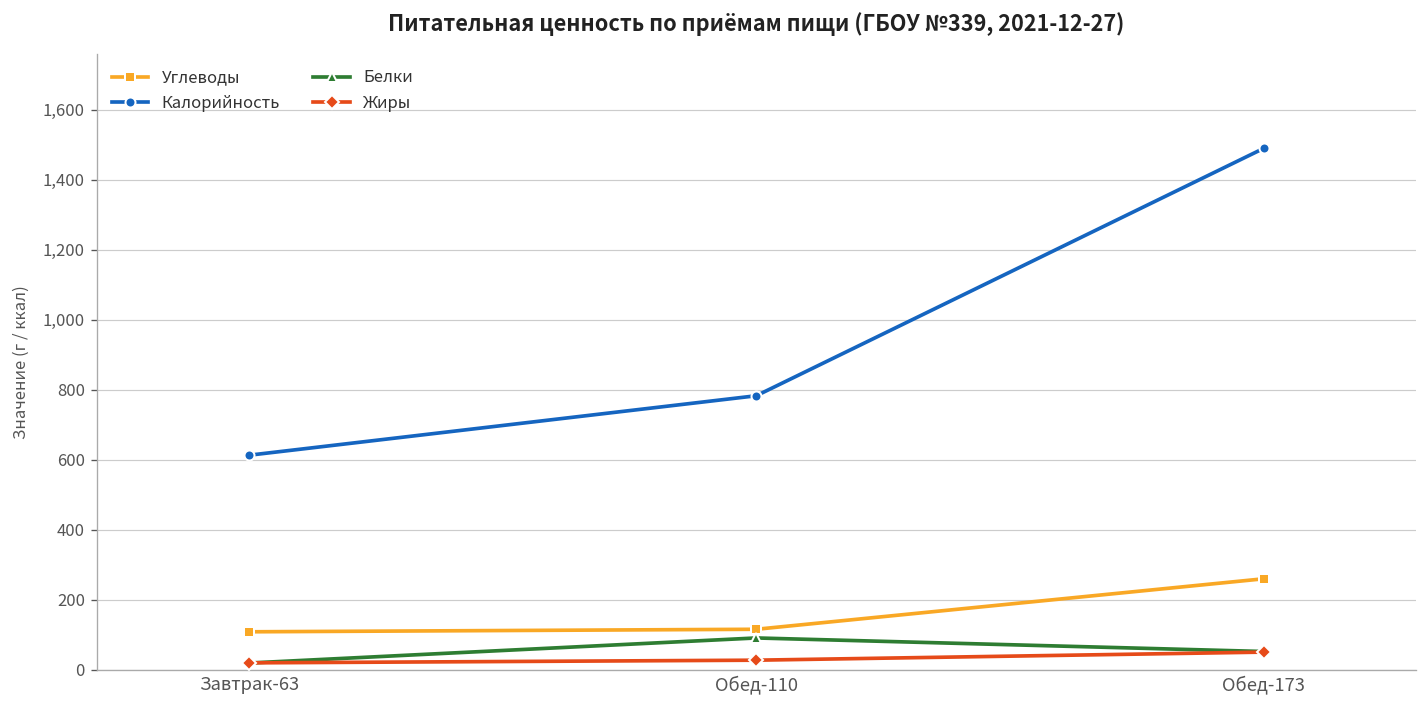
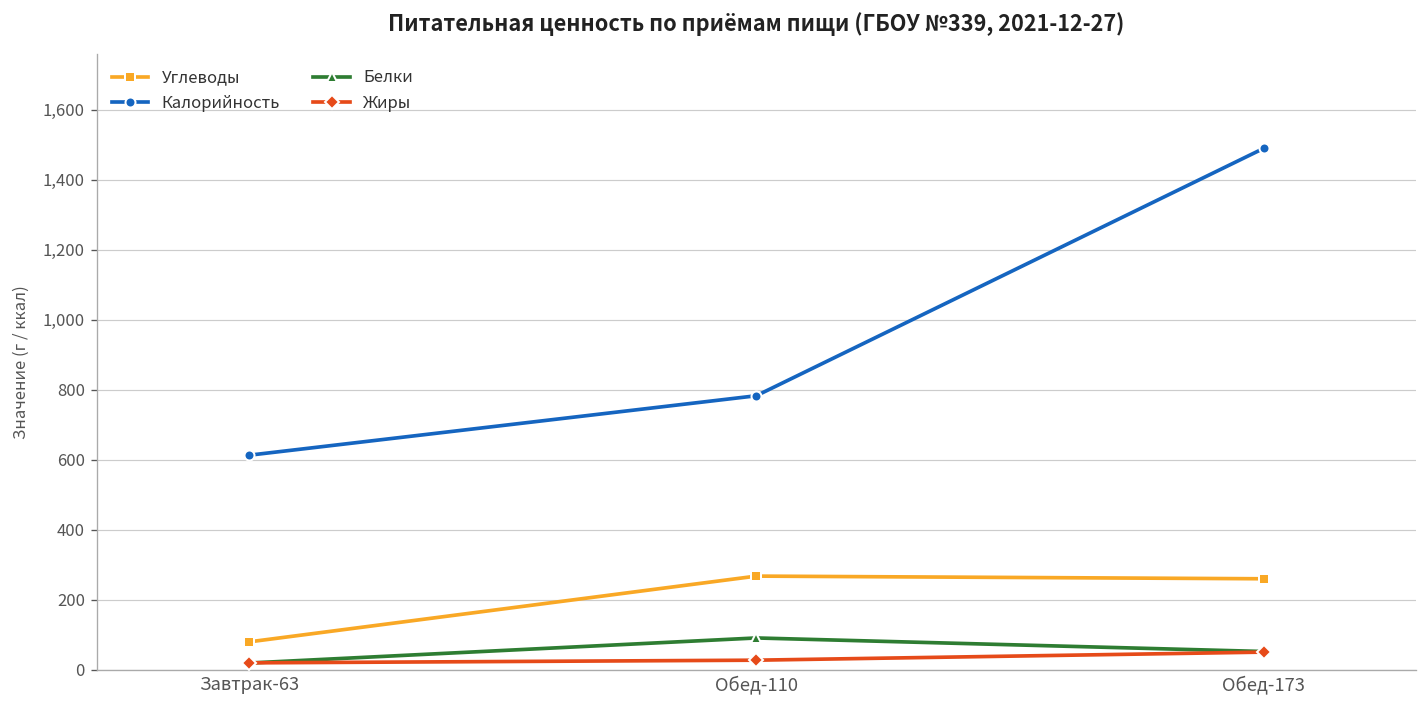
  {
    "Углеводы": {
-     "Завтрак-63": "110",
-     "Обед-110": "120",
+     "Завтрак-63": "80",
+     "Обед-110": "270",
      "Обед-173": "260"
    },
    "Калорийность": {
      "Завтрак-63": "610",
      "Обед-110": "780",
      "Обед-173": "1,490"
    },
    "Белки": {
      "Обед-110": "90"
    },
    "Жиры": {
      "Обед-110": "30"
    }
  }
